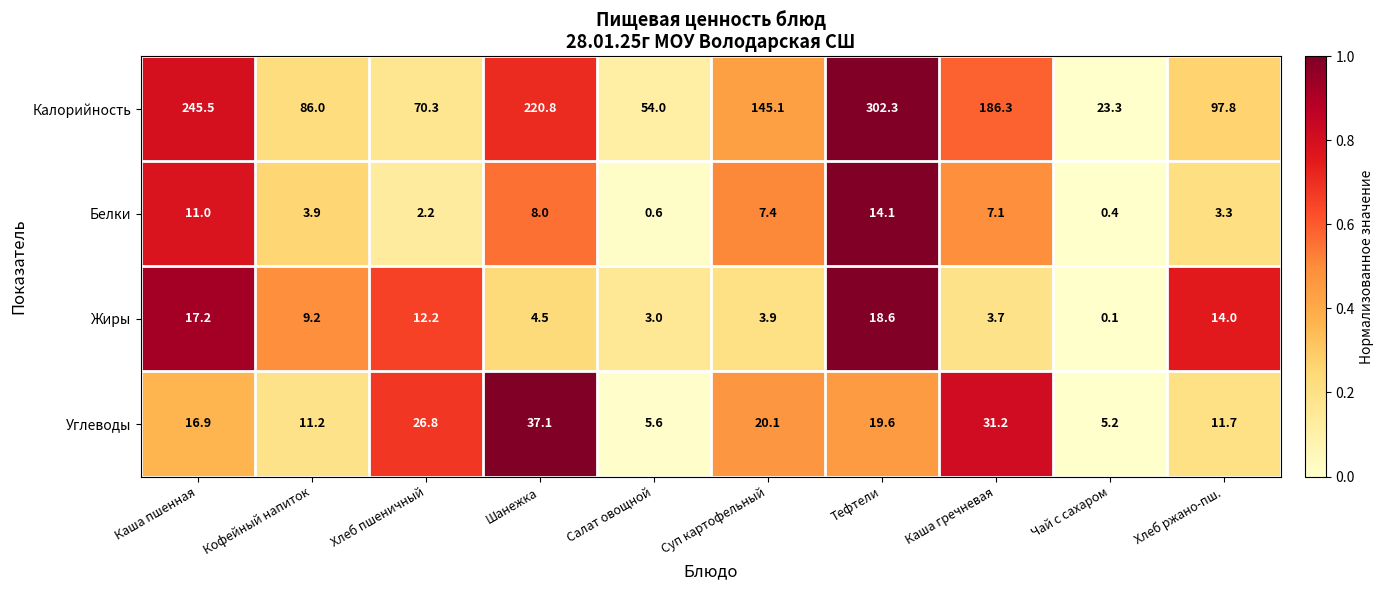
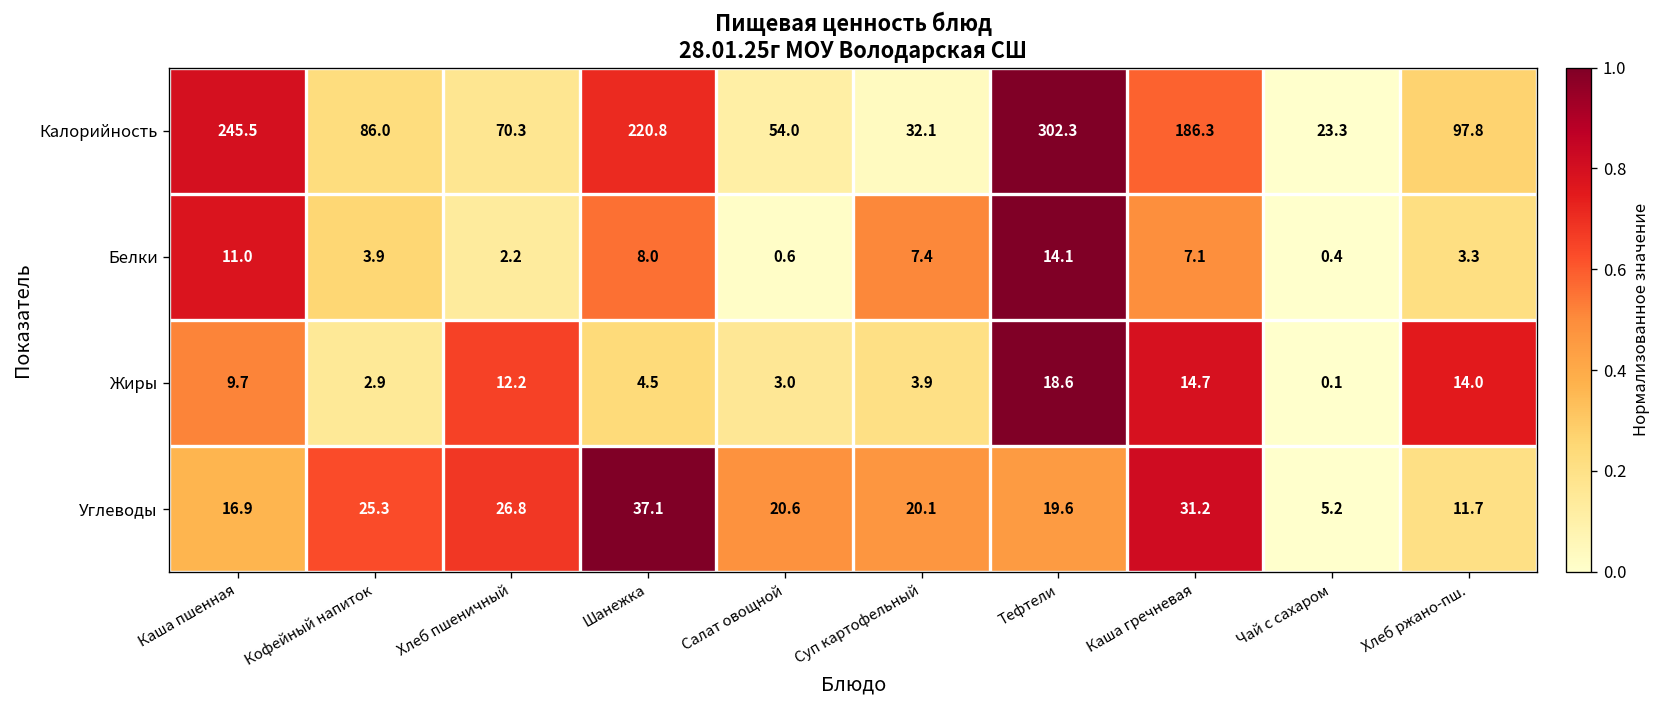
  {
    "Калорийность": {
      "Каша пшенная": 245.5,
      "Кофейный напиток": 86.0,
      "Хлеб пшеничный": 70.3,
      "Шанежка": 220.8,
      "Салат овощной": 54.0,
-     "Суп картофельный": 145.1,
+     "Суп картофельный": 32.1,
      "Тефтели": 302.3,
      "Каша гречневая": 186.3,
      "Чай с сахаром": 23.3,
      "Хлеб ржано-пш.": 97.8
    },
    "Белки": {
      "Каша пшенная": 11.0,
      "Кофейный напиток": 3.9,
      "Хлеб пшеничный": 2.2,
      "Шанежка": 8.0,
      "Салат овощной": 0.6,
      "Суп картофельный": 7.4,
      "Тефтели": 14.1,
      "Каша гречневая": 7.1,
      "Чай с сахаром": 0.4,
      "Хлеб ржано-пш.": 3.3
    },
    "Жиры": {
-     "Каша пшенная": 17.2,
-     "Кофейный напиток": 9.2,
+     "Каша пшенная": 9.7,
+     "Кофейный напиток": 2.9,
      "Хлеб пшеничный": 12.2,
      "Шанежка": 4.5,
      "Салат овощной": 3.0,
      "Суп картофельный": 3.9,
      "Тефтели": 18.6,
-     "Каша гречневая": 3.7,
+     "Каша гречневая": 14.7,
      "Чай с сахаром": 0.1,
      "Хлеб ржано-пш.": 14.0
    },
    "Углеводы": {
      "Каша пшенная": 16.9,
-     "Кофейный напиток": 11.2,
+     "Кофейный напиток": 25.3,
      "Хлеб пшеничный": 26.8,
      "Шанежка": 37.1,
-     "Салат овощной": 5.6,
+     "Салат овощной": 20.6,
      "Суп картофельный": 20.1,
      "Тефтели": 19.6,
      "Каша гречневая": 31.2,
      "Чай с сахаром": 5.2,
      "Хлеб ржано-пш.": 11.7
    }
  }
